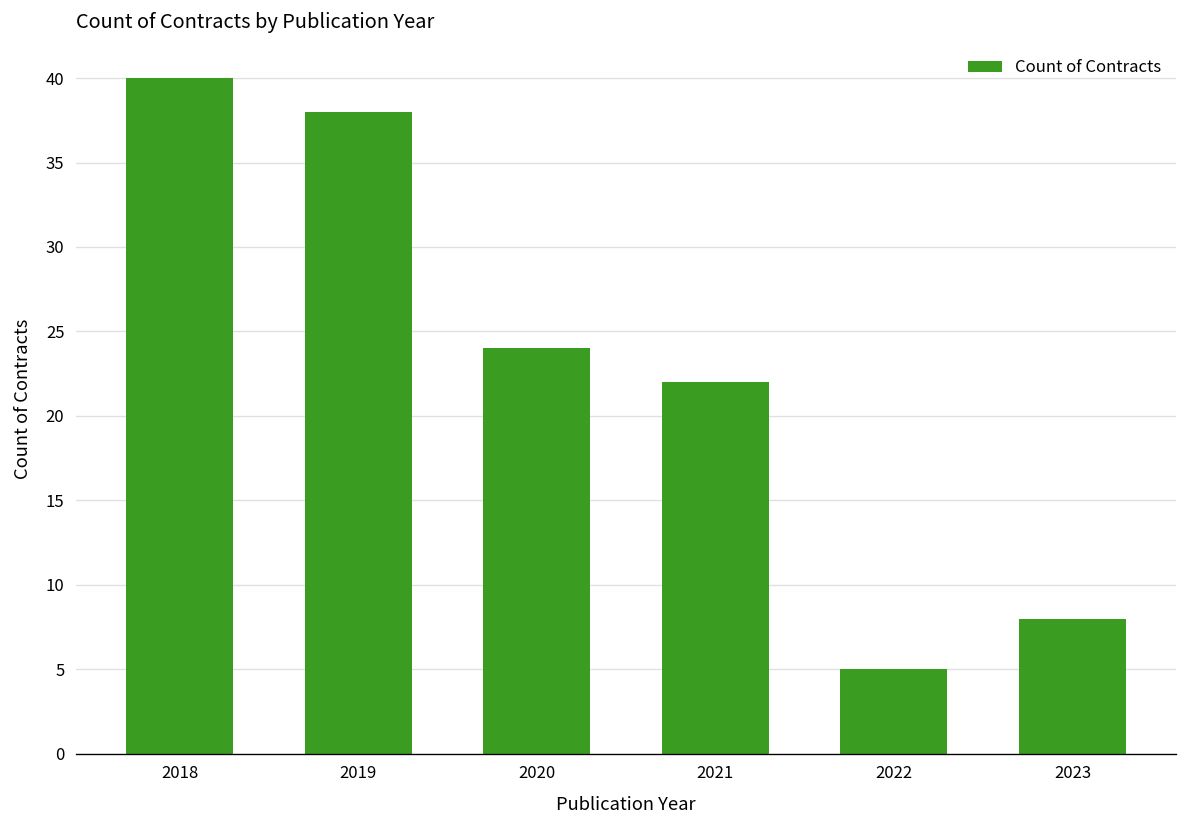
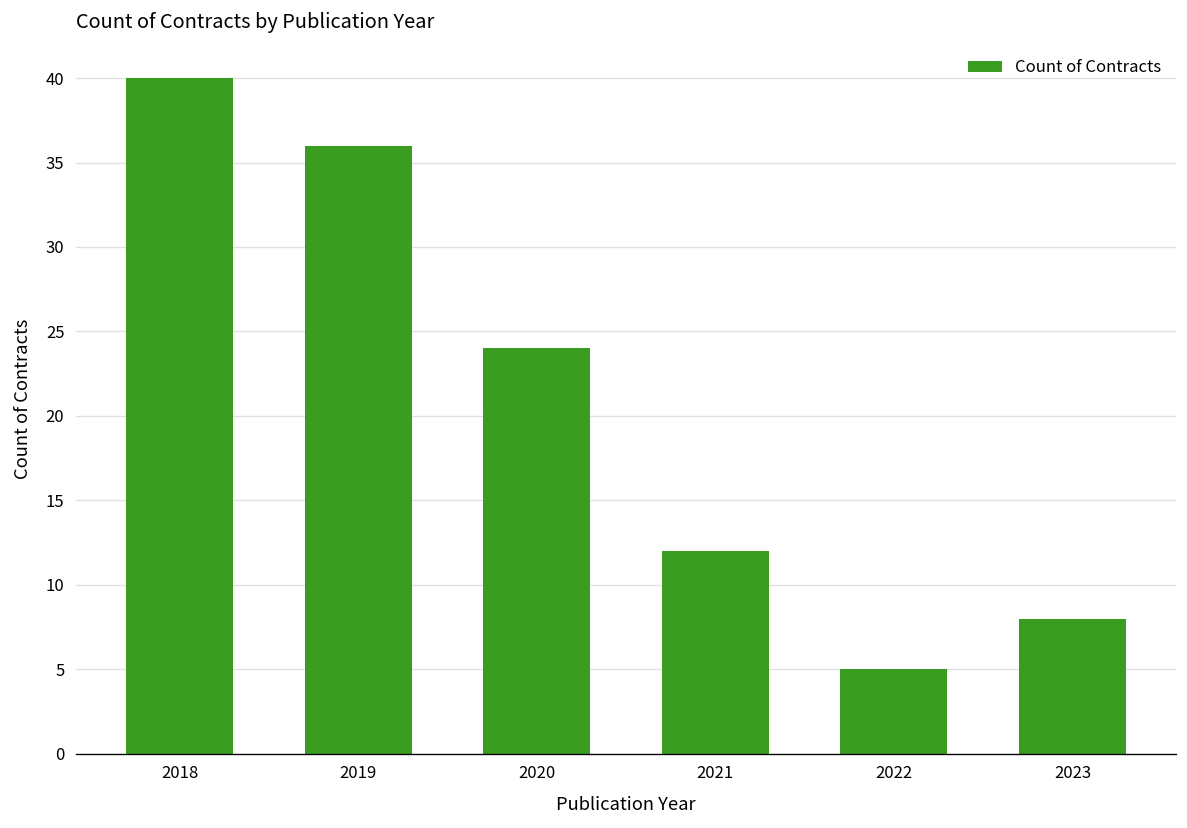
  {
    "2018": 40,
-   "2019": 38,
+   "2019": 36,
    "2020": 24,
-   "2021": 22,
+   "2021": 12,
    "2022": 5,
    "2023": 8
  }
